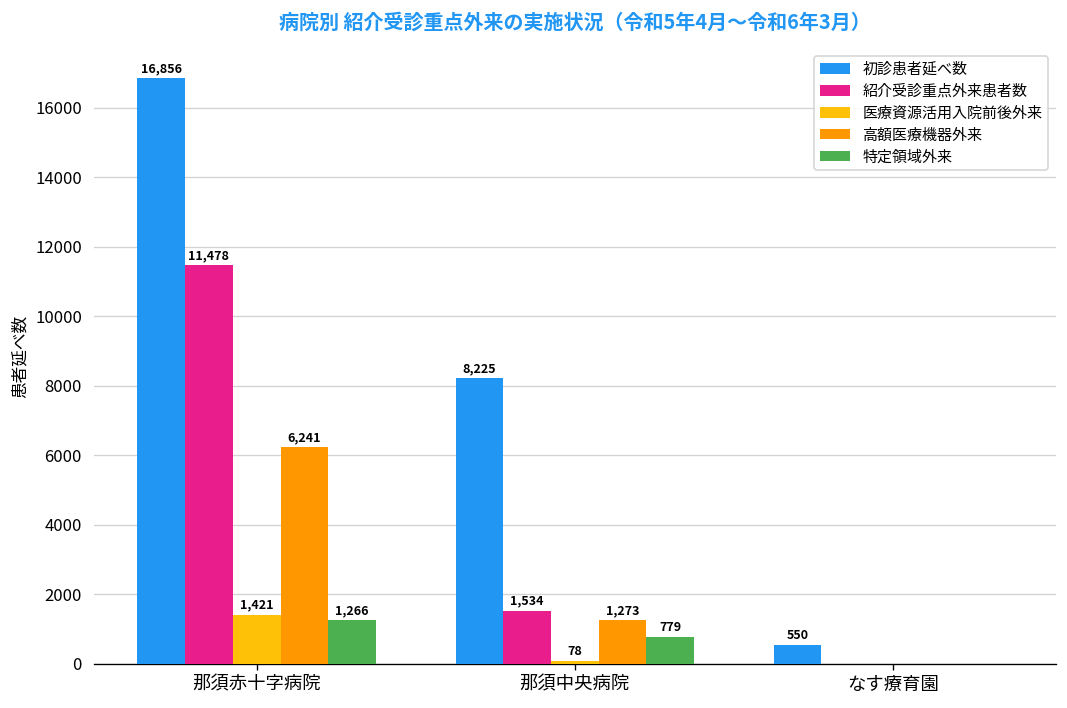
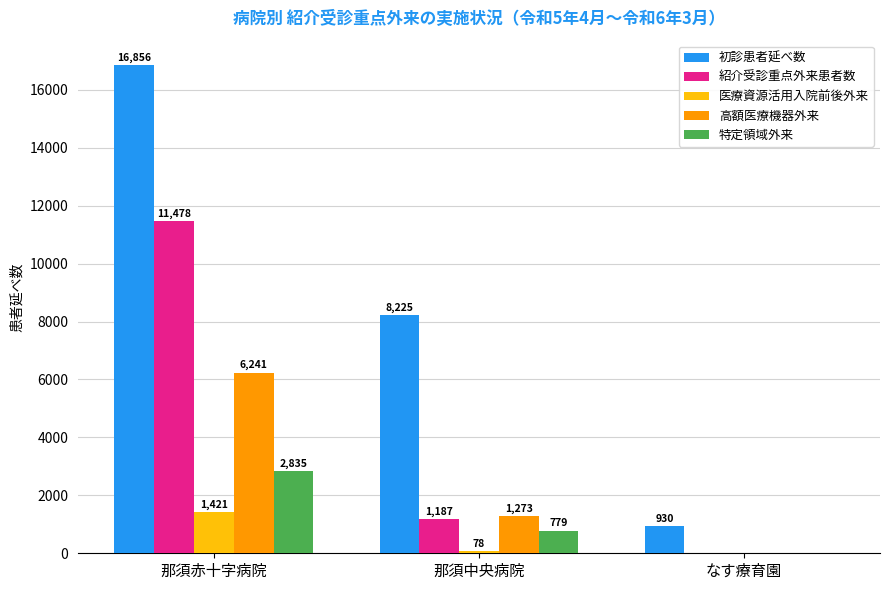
  {
    "初診患者延べ数": {
      "那須赤十字病院": "16,856",
      "那須中央病院": "8,225",
-     "なす療育園": "550"
+     "なす療育園": "930"
    },
    "紹介受診重点外来患者数": {
      "那須赤十字病院": "11,478",
-     "那須中央病院": "1,534"
+     "那須中央病院": "1,187"
    },
    "特定領域外来": {
-     "那須赤十字病院": "1,266",
+     "那須赤十字病院": "2,835",
      "那須中央病院": "779"
    }
  }
